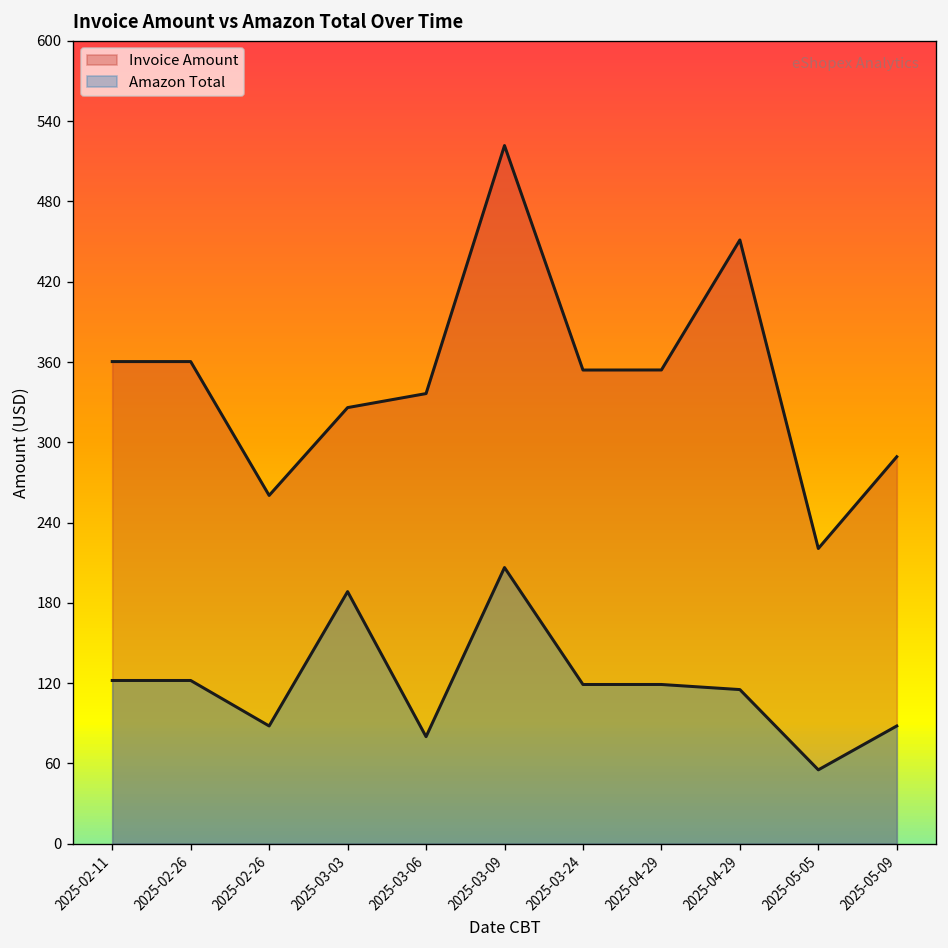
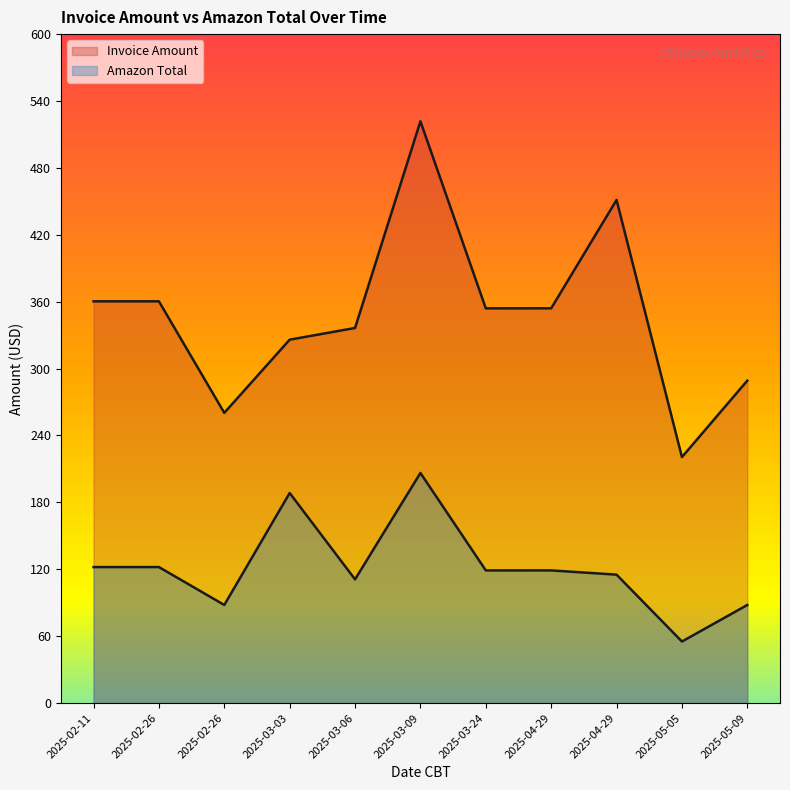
  {
    "Invoice Amount": {
      "2025-02-11": 360,
      "2025-03-03": 326,
      "2025-03-06": 336,
      "2025-03-09": 522,
      "2025-03-24": 354,
      "2025-05-05": 221,
      "2025-05-09": 289
    },
    "Amazon Total": {
      "2025-02-11": 122,
      "2025-03-03": 188,
-     "2025-03-06": 80,
+     "2025-03-06": 111,
      "2025-03-09": 206,
      "2025-03-24": 119,
      "2025-05-05": 55,
      "2025-05-09": 88
    }
  }
